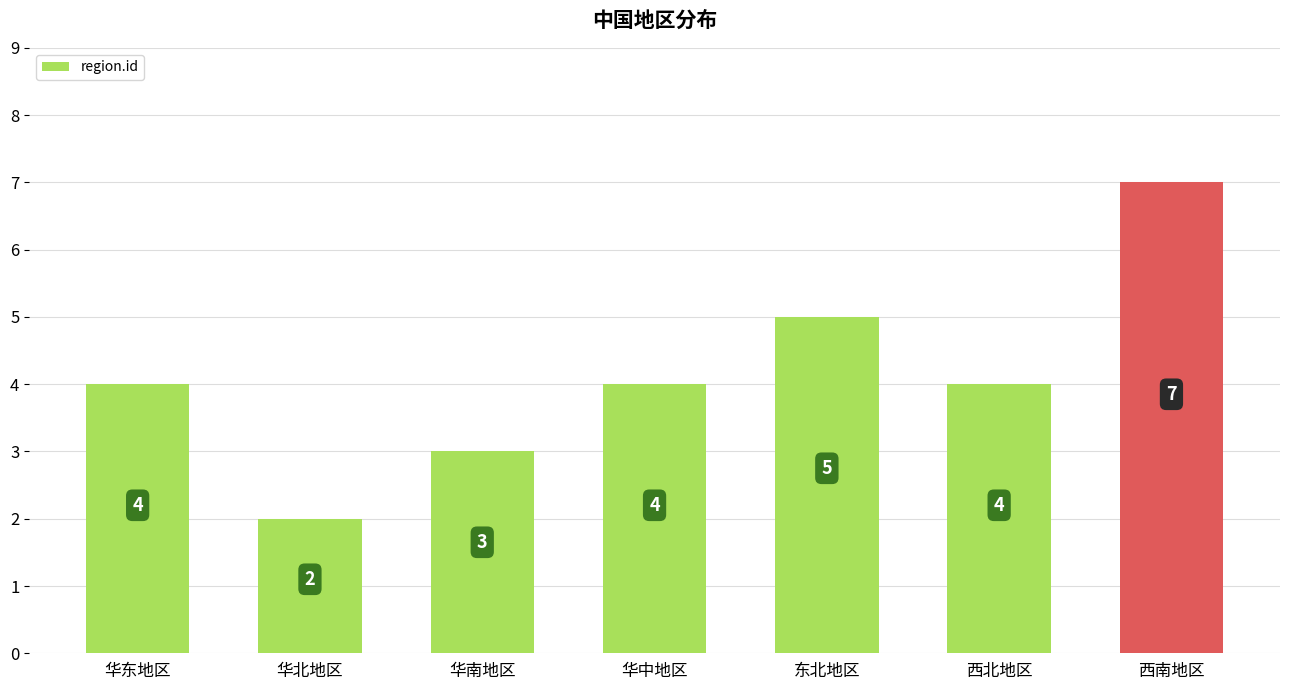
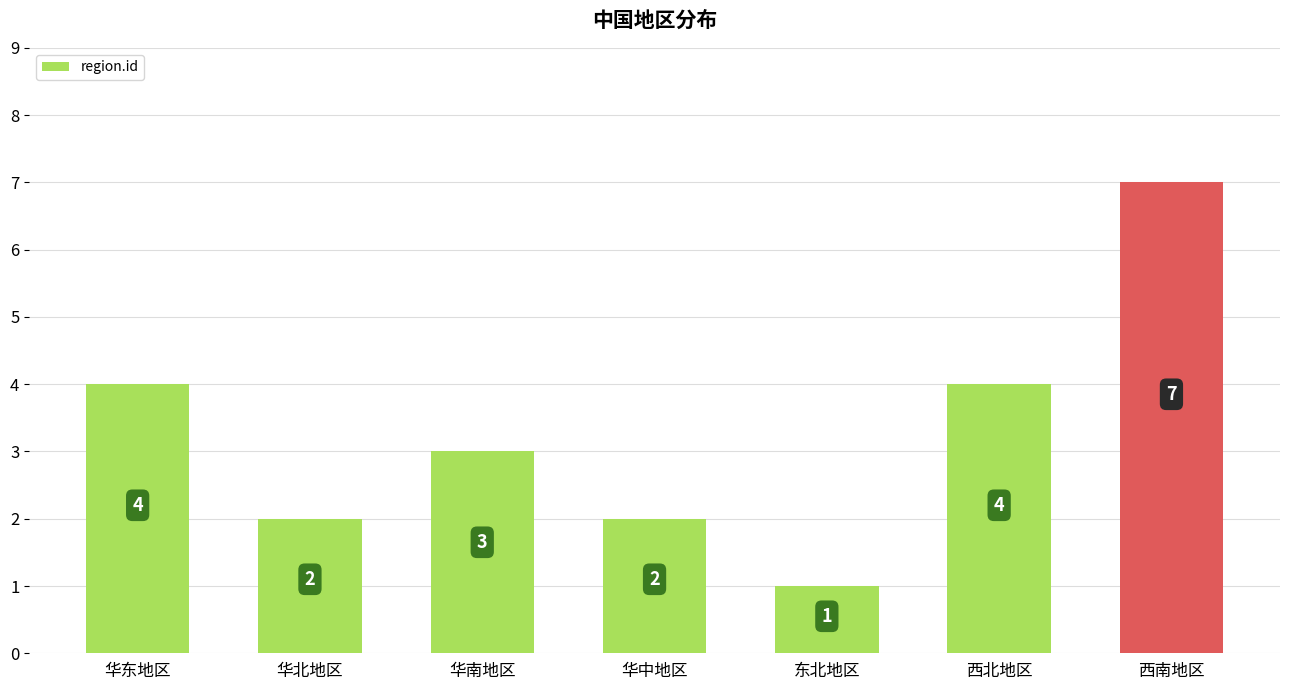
  {
-   "华中地区": 4,
-   "东北地区": 5
+   "华中地区": 2,
+   "东北地区": 1
  }
